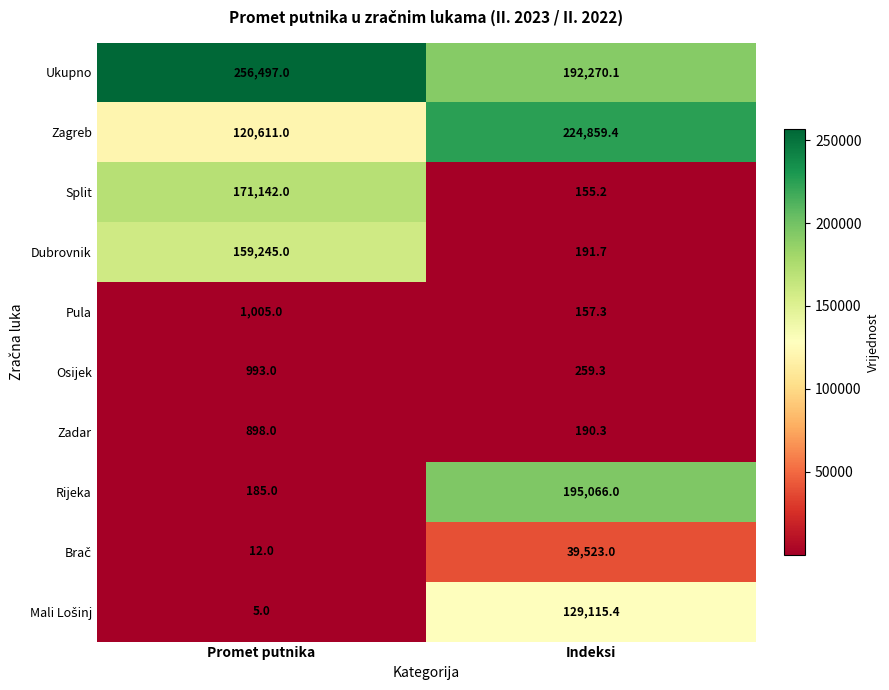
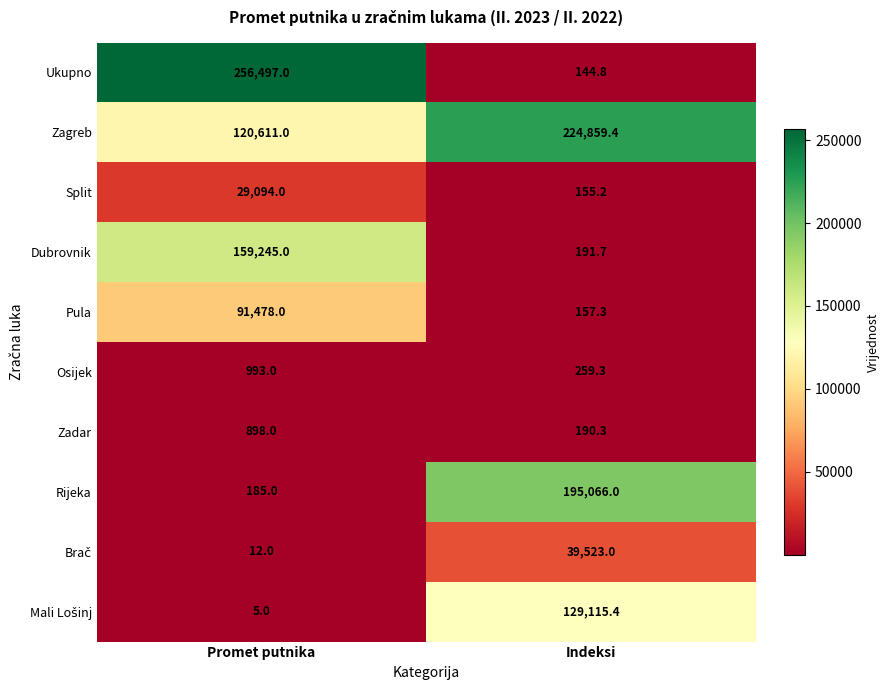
  {
    "Ukupno": {
      "Promet putnika": "256,497.0",
-     "Indeksi": "192,270.1"
+     "Indeksi": "144.8"
    },
    "Zagreb": {
      "Promet putnika": "120,611.0",
      "Indeksi": "224,859.4"
    },
    "Split": {
-     "Promet putnika": "171,142.0",
+     "Promet putnika": "29,094.0",
      "Indeksi": "155.2"
    },
    "Dubrovnik": {
      "Promet putnika": "159,245.0",
      "Indeksi": "191.7"
    },
    "Pula": {
-     "Promet putnika": "1,005.0",
+     "Promet putnika": "91,478.0",
      "Indeksi": "157.3"
    },
    "Osijek": {
      "Promet putnika": "993.0",
      "Indeksi": "259.3"
    },
    "Zadar": {
      "Promet putnika": "898.0",
      "Indeksi": "190.3"
    },
    "Rijeka": {
      "Promet putnika": "185.0",
      "Indeksi": "195,066.0"
    },
    "Brač": {
      "Promet putnika": "12.0",
      "Indeksi": "39,523.0"
    },
    "Mali Lošinj": {
      "Promet putnika": "5.0",
      "Indeksi": "129,115.4"
    }
  }
